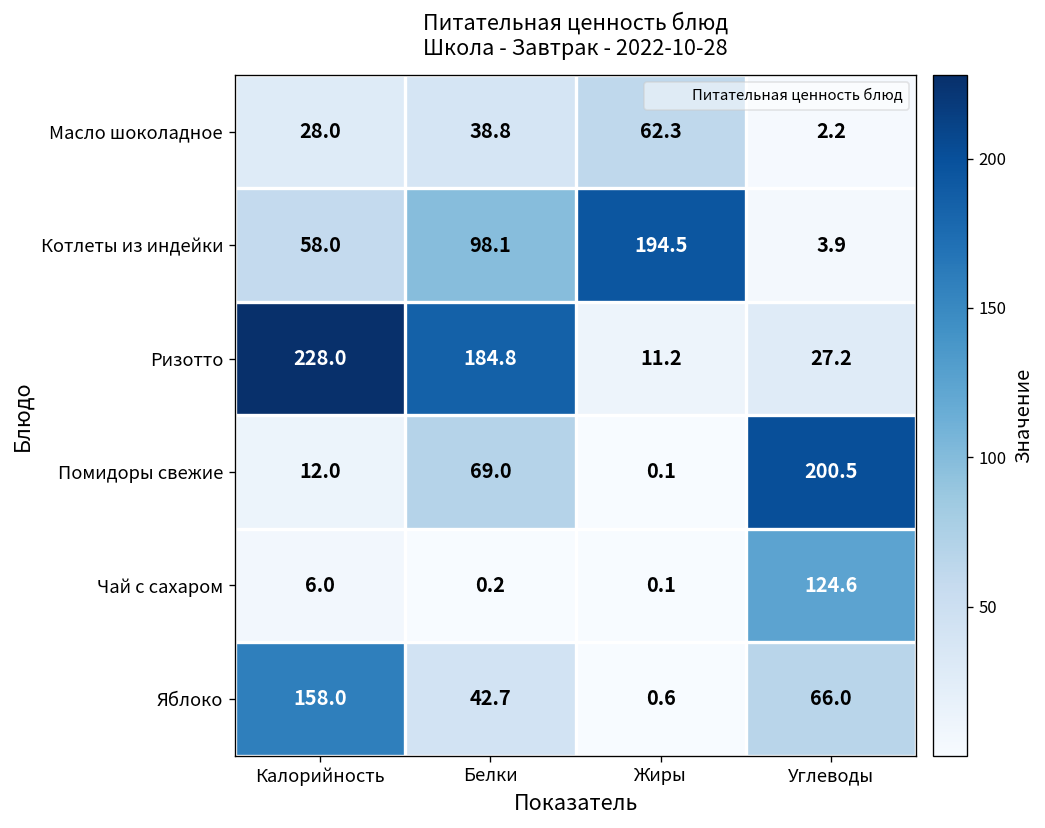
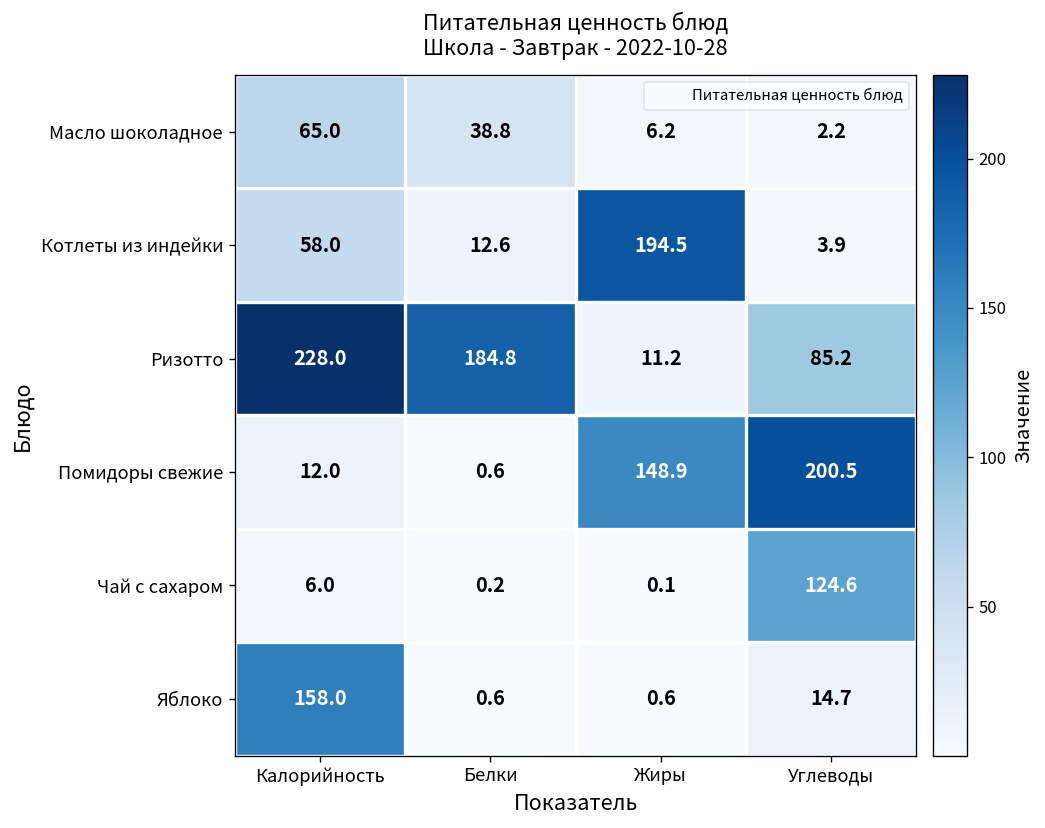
  {
    "Масло шоколадное": {
-     "Калорийность": 28.0,
+     "Калорийность": 65.0,
      "Белки": 38.8,
-     "Жиры": 62.3,
+     "Жиры": 6.2,
      "Углеводы": 2.2
    },
    "Котлеты из индейки": {
      "Калорийность": 58.0,
-     "Белки": 98.1,
+     "Белки": 12.6,
      "Жиры": 194.5,
      "Углеводы": 3.9
    },
    "Ризотто": {
      "Калорийность": 228.0,
      "Белки": 184.8,
      "Жиры": 11.2,
-     "Углеводы": 27.2
+     "Углеводы": 85.2
    },
    "Помидоры свежие": {
      "Калорийность": 12.0,
-     "Белки": 69.0,
-     "Жиры": 0.1,
+     "Белки": 0.6,
+     "Жиры": 148.9,
      "Углеводы": 200.5
    },
    "Чай с сахаром": {
      "Калорийность": 6.0,
      "Белки": 0.2,
      "Жиры": 0.1,
      "Углеводы": 124.6
    },
    "Яблоко": {
      "Калорийность": 158.0,
-     "Белки": 42.7,
+     "Белки": 0.6,
      "Жиры": 0.6,
-     "Углеводы": 66.0
+     "Углеводы": 14.7
    }
  }
